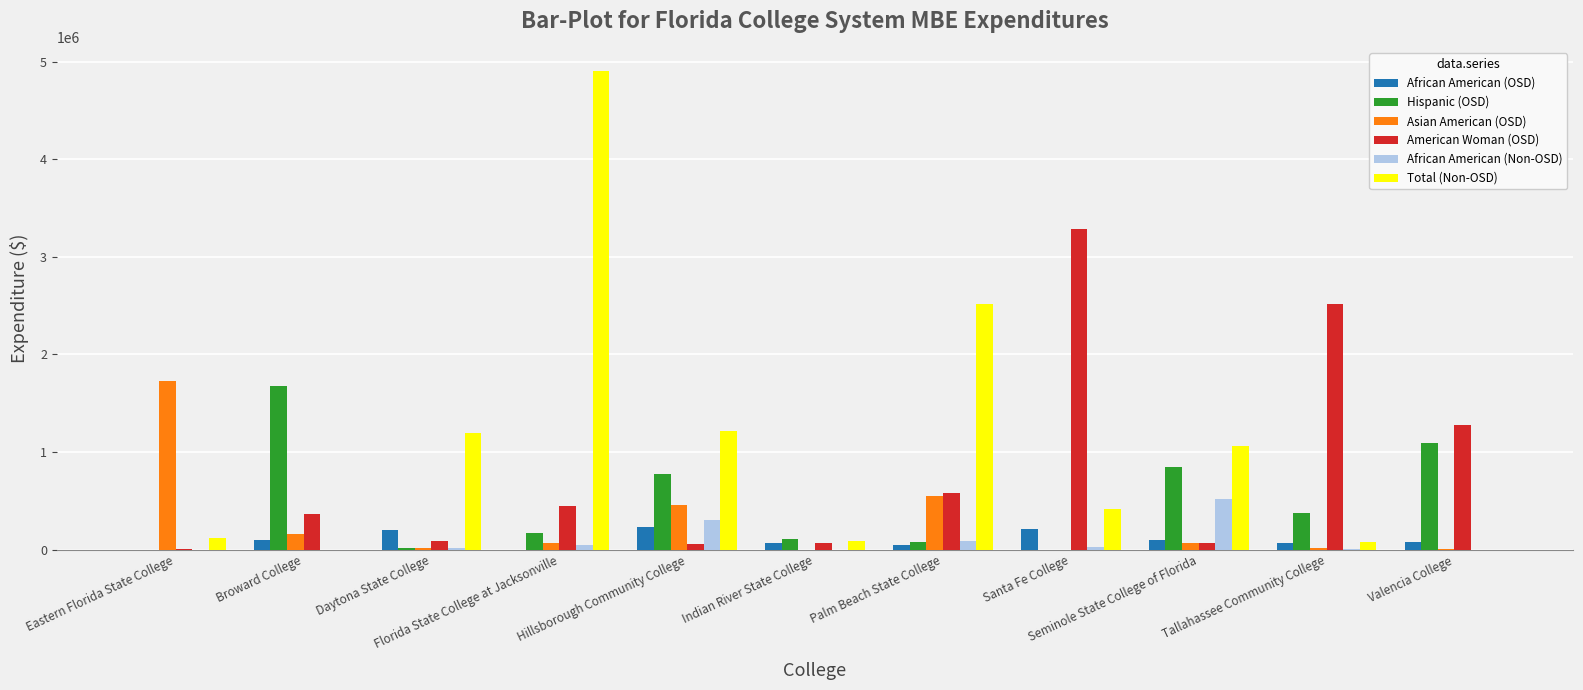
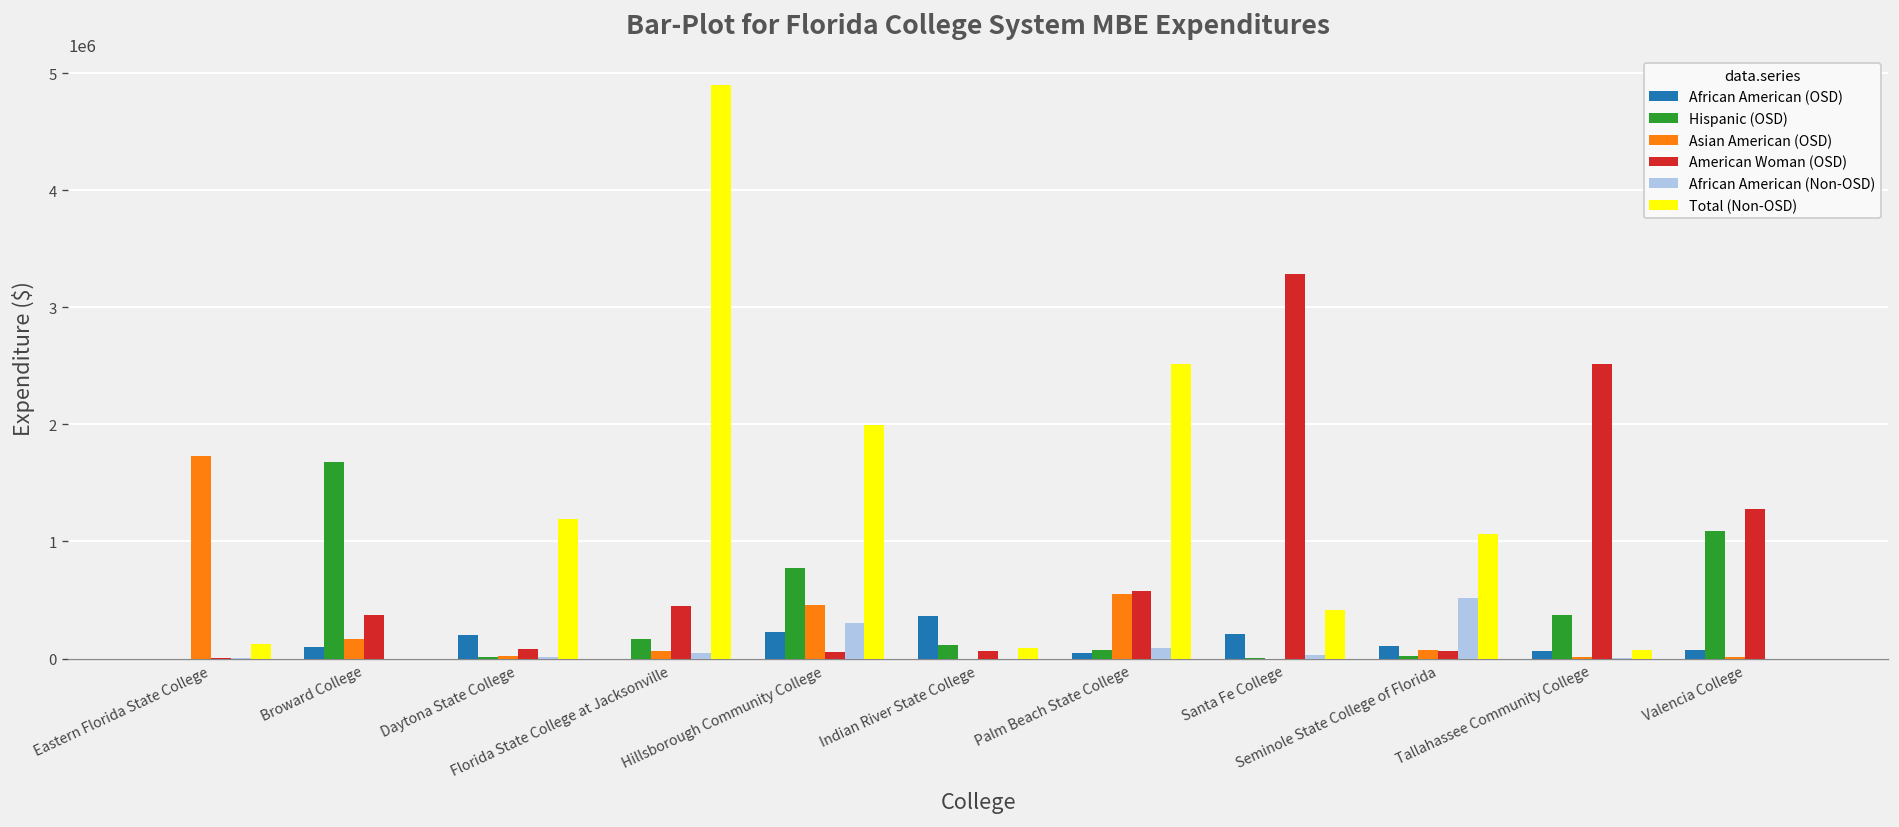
  {
    "African American (OSD)": {
      "Eastern Florida State College": 0,
      "Broward College": 100000,
      "Daytona State College": 200000,
      "Florida State College at Jacksonville": 0,
      "Hillsborough Community College": 200000,
-     "Indian River State College": 100000,
+     "Indian River State College": 400000,
      "Palm Beach State College": 100000,
      "Santa Fe College": 200000,
      "Seminole State College of Florida": 100000,
      "Tallahassee Community College": 100000,
      "Valencia College": 100000
    },
    "Hispanic (OSD)": {
      "Eastern Florida State College": 0,
      "Broward College": 1700000,
      "Florida State College at Jacksonville": 200000,
      "Hillsborough Community College": 800000,
      "Indian River State College": 100000,
      "Palm Beach State College": 100000,
-     "Seminole State College of Florida": 800000,
+     "Seminole State College of Florida": 0,
      "Tallahassee Community College": 400000,
      "Valencia College": 1100000
    },
    "Asian American (OSD)": {
      "Eastern Florida State College": 1700000,
      "Broward College": 200000,
      "Florida State College at Jacksonville": 100000,
      "Hillsborough Community College": 500000,
      "Indian River State College": 0,
      "Palm Beach State College": 500000,
      "Santa Fe College": 0,
      "Seminole State College of Florida": 100000
    },
    "American Woman (OSD)": {
      "Broward College": 400000,
      "Daytona State College": 100000,
      "Florida State College at Jacksonville": 400000,
      "Hillsborough Community College": 100000,
      "Indian River State College": 100000,
      "Palm Beach State College": 600000,
      "Santa Fe College": 3300000,
      "Seminole State College of Florida": 100000,
      "Tallahassee Community College": 2500000,
      "Valencia College": 1300000
    },
    "African American (Non-OSD)": {
      "Broward College": 0,
      "Florida State College at Jacksonville": 0,
      "Hillsborough Community College": 300000,
      "Indian River State College": 0,
      "Palm Beach State College": 100000,
      "Santa Fe College": 0,
      "Seminole State College of Florida": 500000,
      "Valencia College": 0
    },
    "Total (Non-OSD)": {
      "Eastern Florida State College": 100000,
      "Broward College": 0,
      "Daytona State College": 1200000,
      "Florida State College at Jacksonville": 4900000,
-     "Hillsborough Community College": 1200000,
+     "Hillsborough Community College": 2000000,
      "Indian River State College": 100000,
      "Palm Beach State College": 2500000,
      "Santa Fe College": 400000,
      "Seminole State College of Florida": 1100000,
      "Tallahassee Community College": 100000,
      "Valencia College": 0
    }
  }
